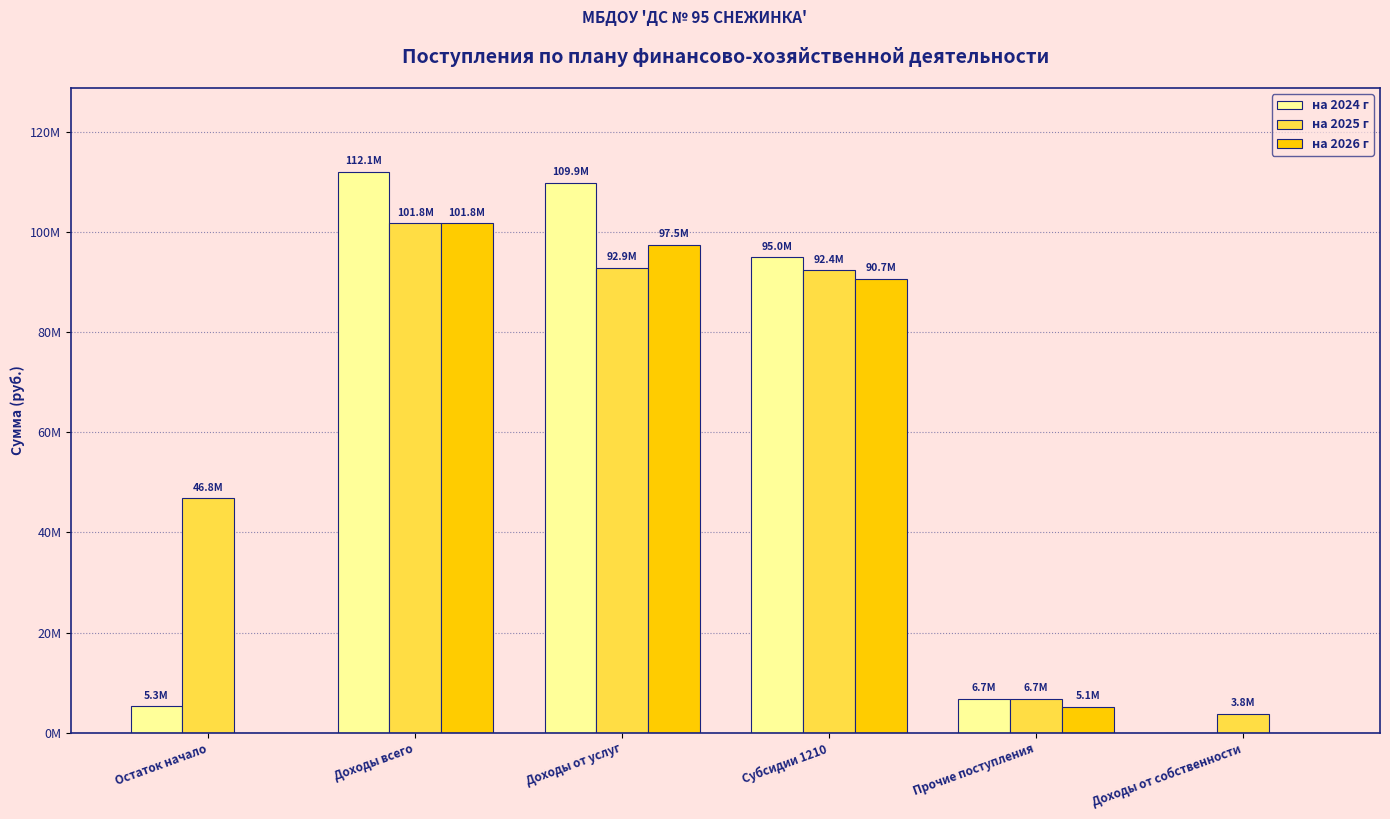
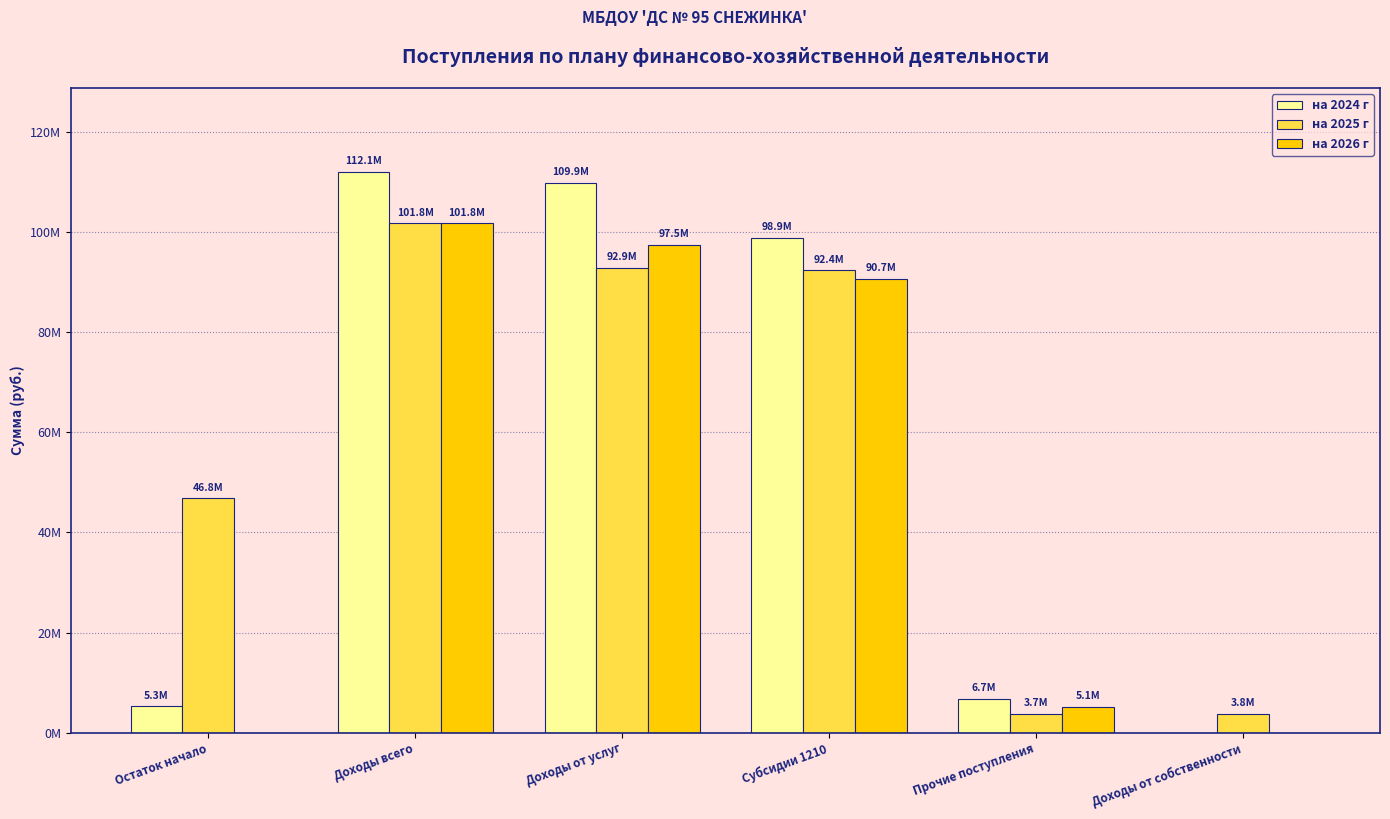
  {
    "на 2024 г": {
      "Остаток начало": "5.3M",
      "Доходы всего": "112.1M",
      "Доходы от услуг": "109.9M",
-     "Субсидии 1210": "95.0M",
+     "Субсидии 1210": "98.9M",
      "Прочие поступления": "6.7M"
    },
    "на 2025 г": {
      "Остаток начало": "46.8M",
      "Доходы всего": "101.8M",
      "Доходы от услуг": "92.9M",
      "Субсидии 1210": "92.4M",
-     "Прочие поступления": "6.7M",
+     "Прочие поступления": "3.7M",
      "Доходы от собственности": "3.8M"
    },
    "на 2026 г": {
      "Доходы всего": "101.8M",
      "Доходы от услуг": "97.5M",
      "Субсидии 1210": "90.7M",
      "Прочие поступления": "5.1M"
    }
  }
